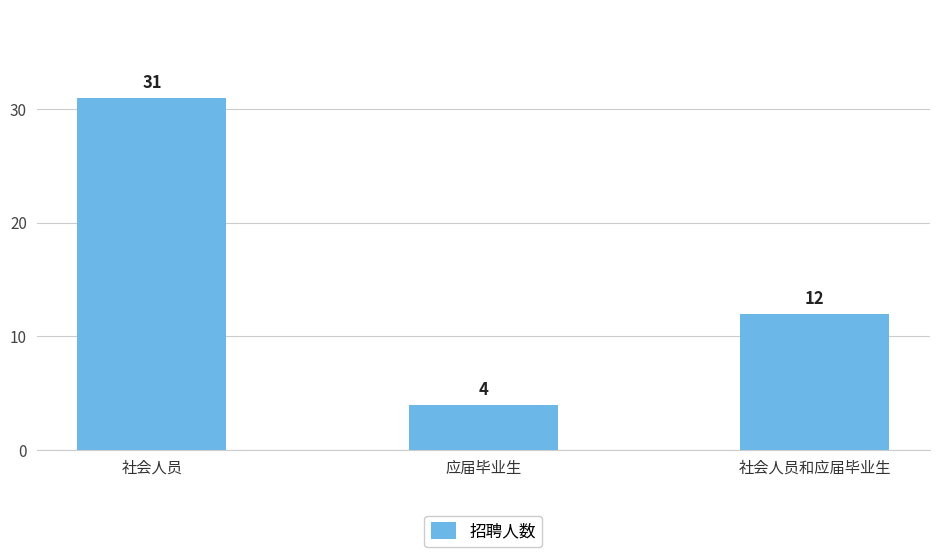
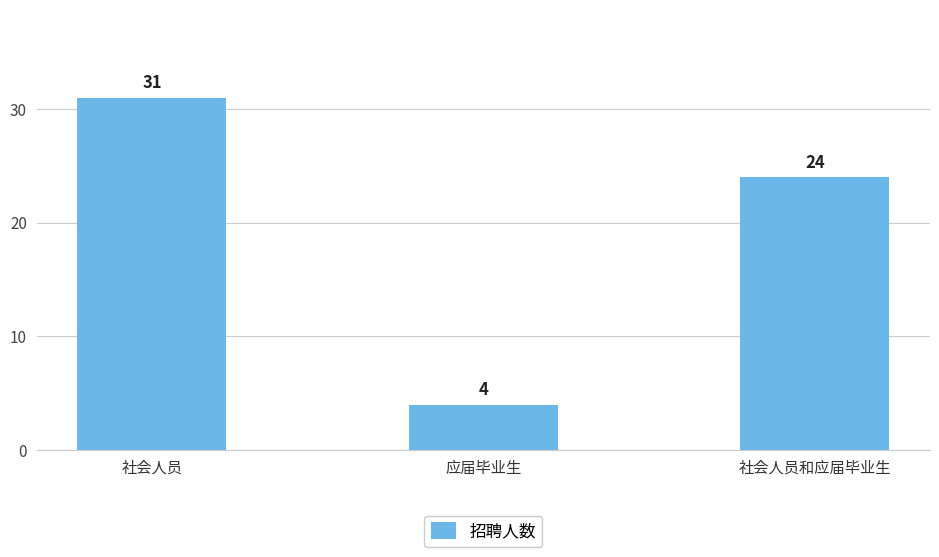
  {
    "社会人员": 31,
    "应届毕业生": 4,
-   "社会人员和应届毕业生": 12
+   "社会人员和应届毕业生": 24
  }
